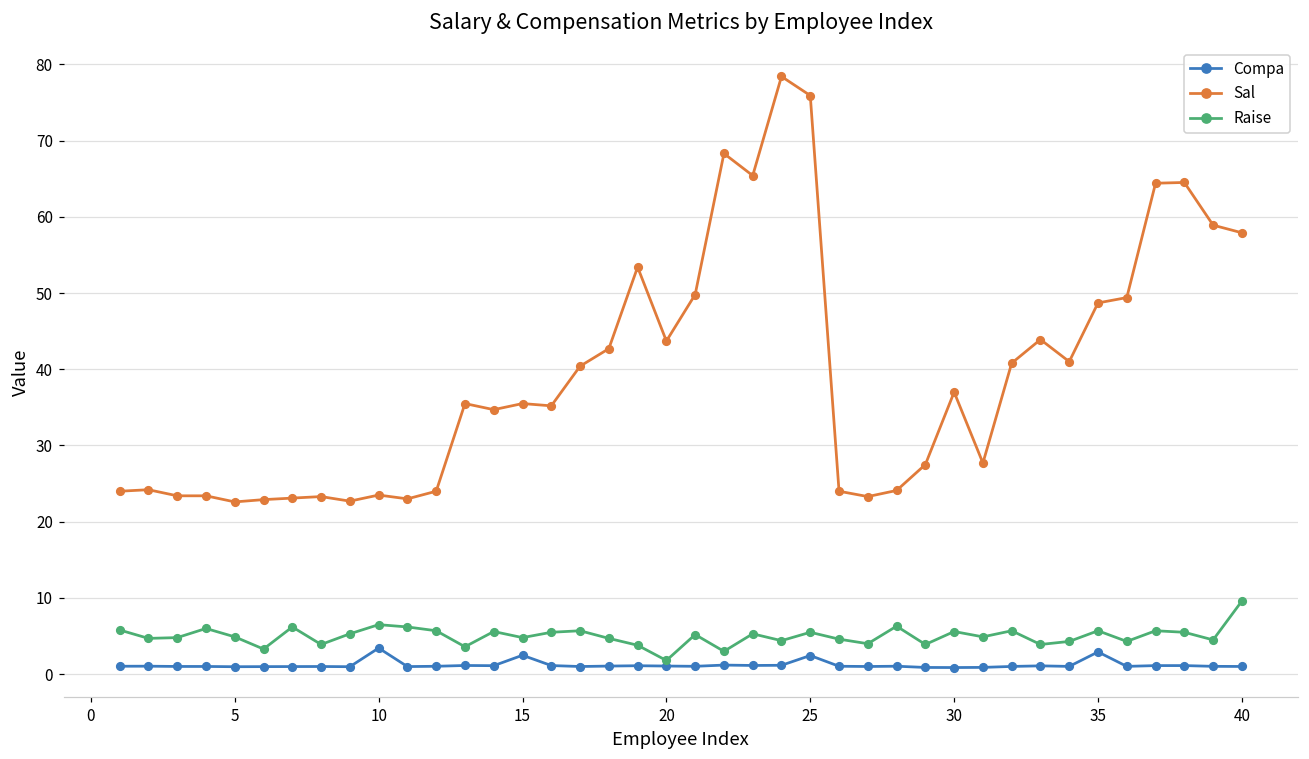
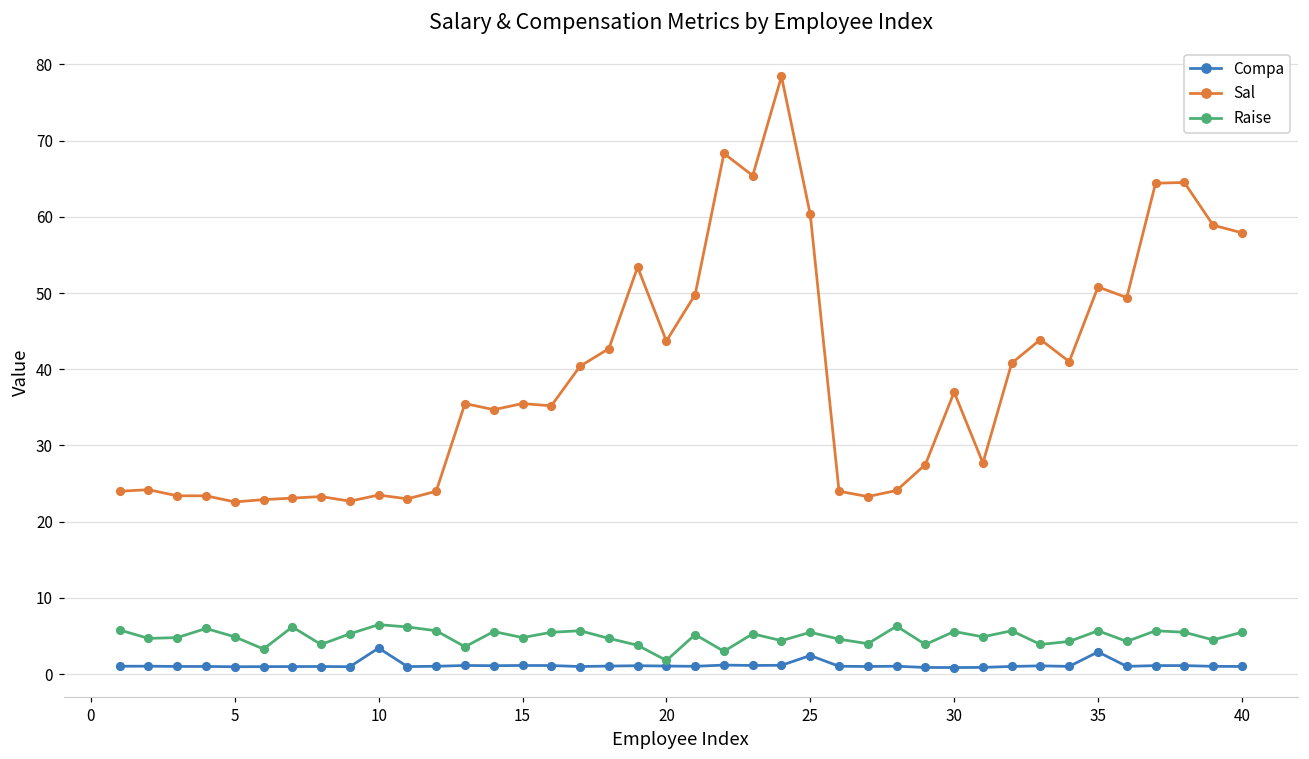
  {
    "Compa": {
      "5": 1,
      "10": 3,
-     "15": 2,
+     "15": 1,
      "20": 1,
      "25": 2,
      "30": 1,
      "35": 3,
      "40": 1
    },
    "Sal": {
      "5": 23,
      "10": 24,
      "15": 36,
      "20": 44,
-     "25": 76,
+     "25": 60,
      "30": 37,
-     "35": 49,
+     "35": 51,
      "40": 58
    },
    "Raise": {
      "5": 5,
      "10": 7,
      "15": 5,
      "20": 2,
      "25": 6,
      "30": 6,
      "35": 6,
-     "40": 10
+     "40": 6
    }
  }
